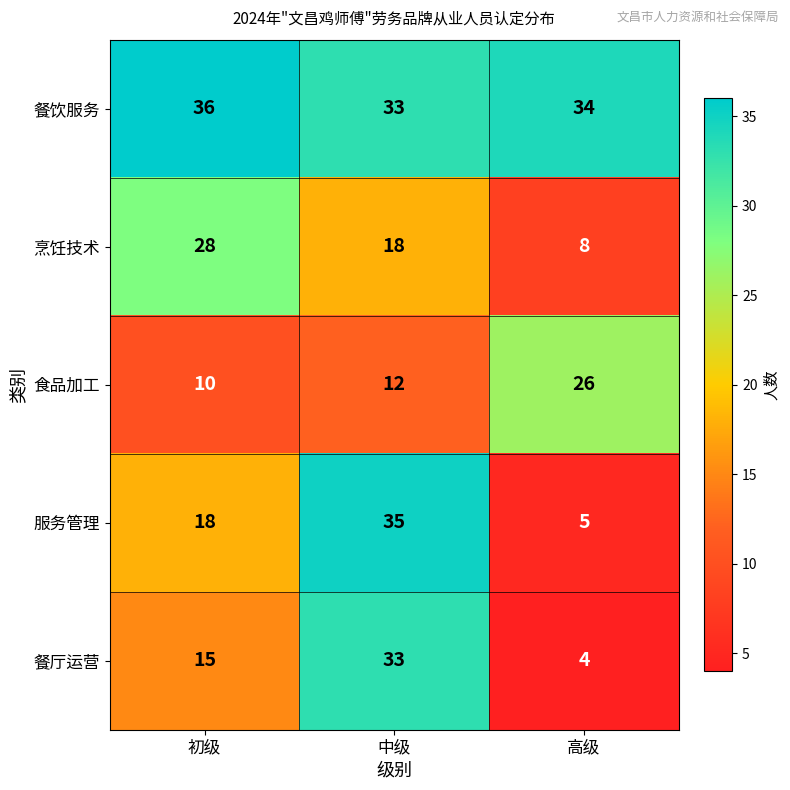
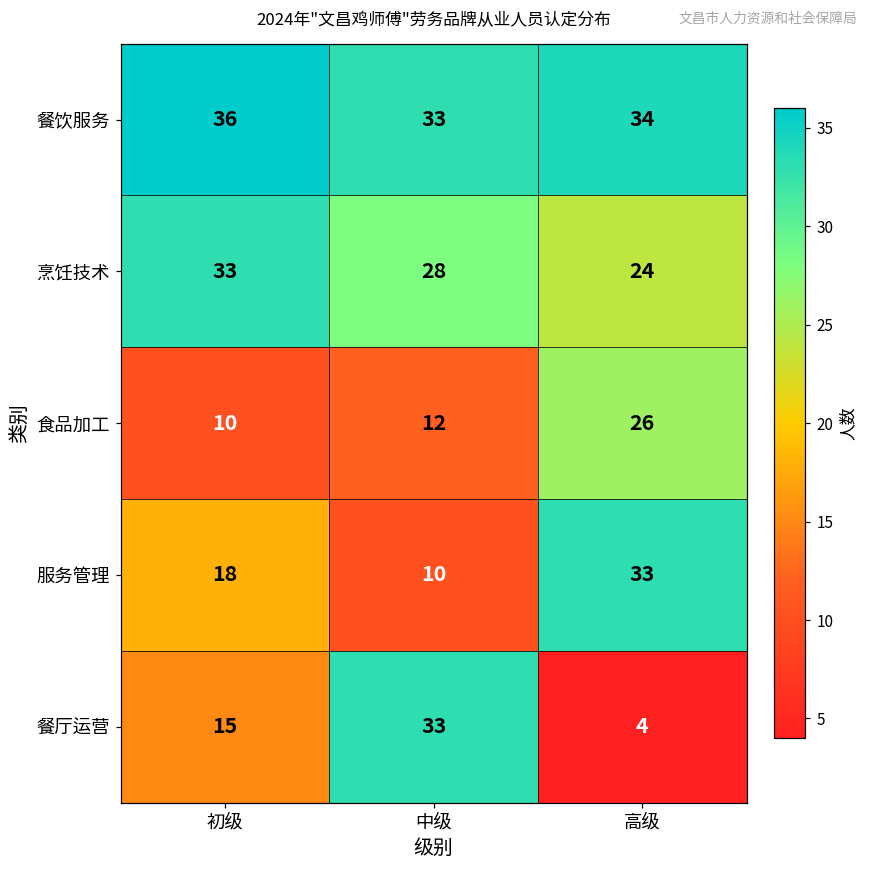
  {
    "餐饮服务": {
      "初级": 36,
      "中级": 33,
      "高级": 34
    },
    "烹饪技术": {
-     "初级": 28,
-     "中级": 18,
-     "高级": 8
+     "初级": 33,
+     "中级": 28,
+     "高级": 24
    },
    "食品加工": {
      "初级": 10,
      "中级": 12,
      "高级": 26
    },
    "服务管理": {
      "初级": 18,
-     "中级": 35,
-     "高级": 5
+     "中级": 10,
+     "高级": 33
    },
    "餐厅运营": {
      "初级": 15,
      "中级": 33,
      "高级": 4
    }
  }
